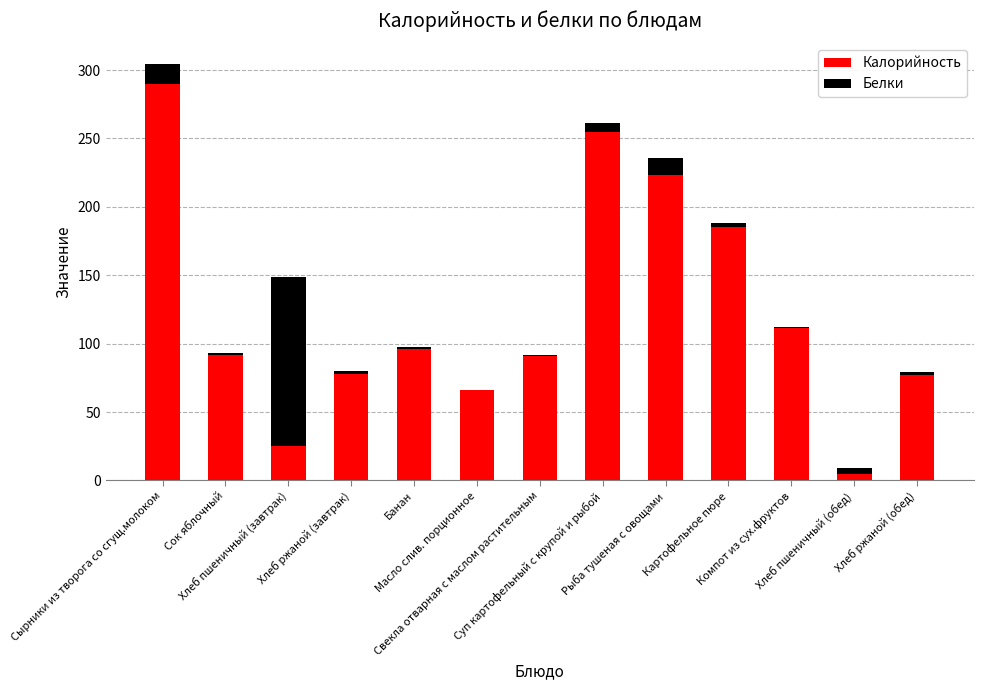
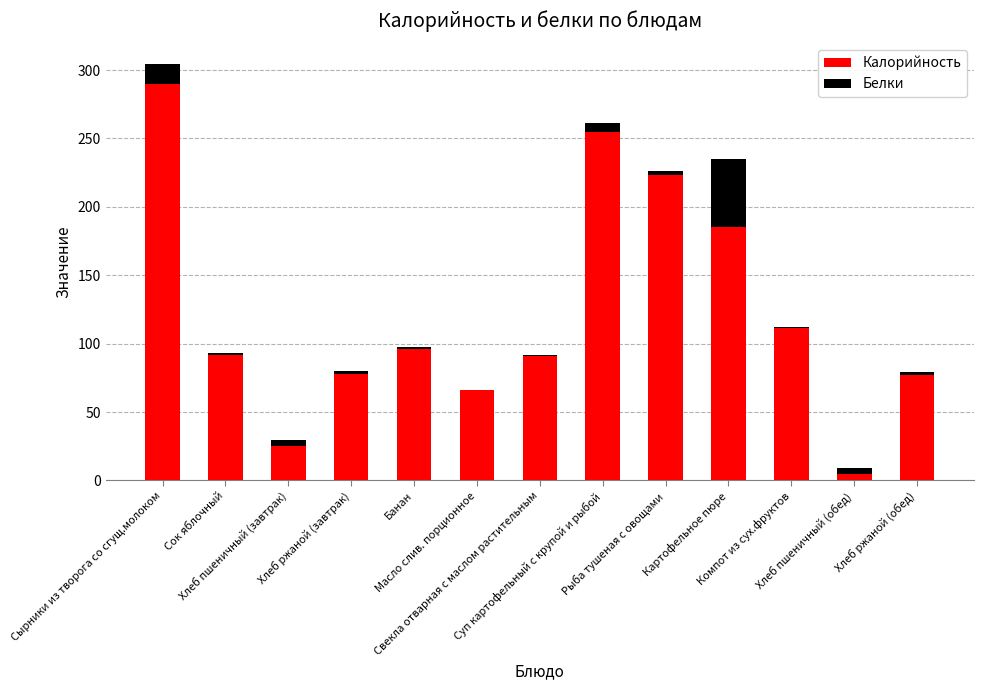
  {
    "Калорийность": {
      "Сырники из творога со сгущ.молоком": 290,
      "Сок яблочный": 92,
      "Хлеб пшеничный (завтрак)": 25,
      "Хлеб ржаной (завтрак)": 78,
      "Банан": 96,
      "Масло слив. порционное": 66,
      "Свекла отварная с маслом растительным": 91,
      "Суп картофельный с крупой и рыбой": 255,
      "Рыба тушеная с овощами": 223,
      "Картофельное пюре": 185,
      "Компот из сух.фруктов": 111,
      "Хлеб пшеничный (обед)": 5,
      "Хлеб ржаной (обед)": 77
    },
    "Белки": {
      "Сырники из творога со сгущ.молоком": 14,
-     "Хлеб пшеничный (завтрак)": 123,
+     "Хлеб пшеничный (завтрак)": 4,
      "Хлеб ржаной (завтрак)": 3,
      "Суп картофельный с крупой и рыбой": 6,
-     "Рыба тушеная с овощами": 12,
-     "Картофельное пюре": 3,
+     "Рыба тушеная с овощами": 3,
+     "Картофельное пюре": 50,
      "Хлеб пшеничный (обед)": 4,
      "Хлеб ржаной (обед)": 3
    }
  }
